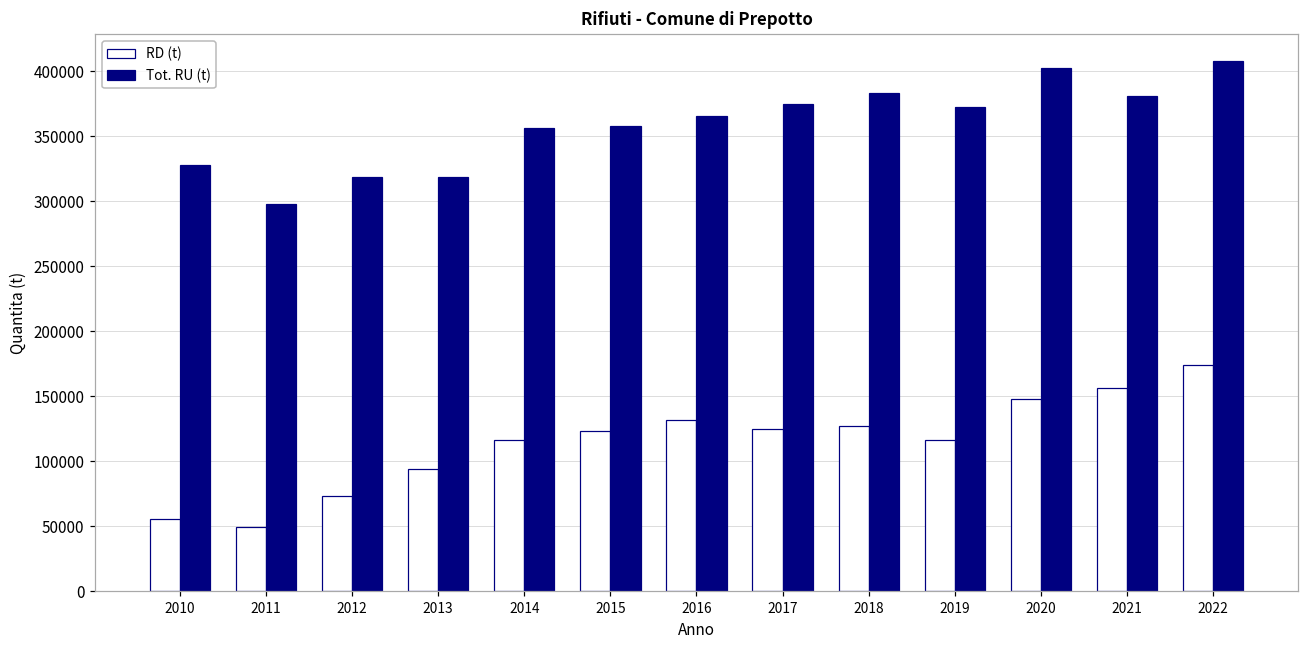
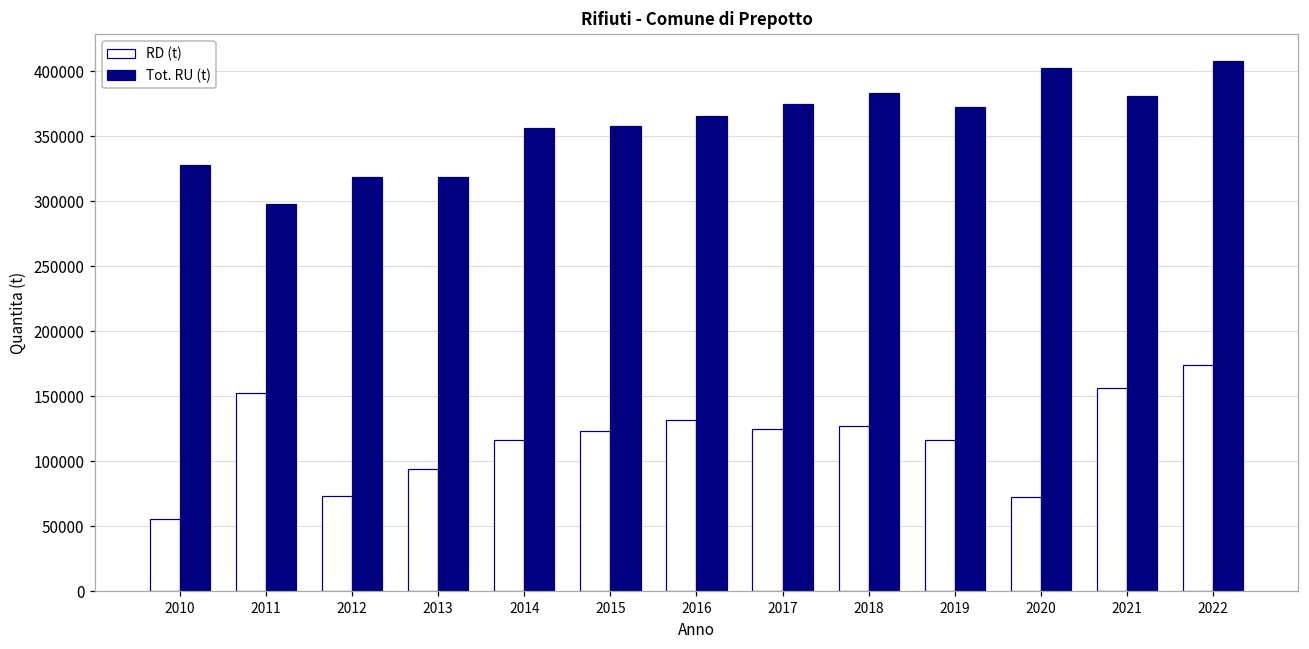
  {
    "RD (t)": {
      "2010": 56000,
-     "2011": 50000,
+     "2011": 152000,
      "2012": 74000,
      "2013": 94000,
      "2014": 117000,
      "2015": 123000,
      "2016": 132000,
      "2017": 125000,
      "2018": 127000,
      "2019": 116000,
-     "2020": 148000,
+     "2020": 73000,
      "2021": 156000,
      "2022": 174000
    },
    "Tot. RU (t)": {
      "2010": 328000,
      "2011": 298000,
      "2012": 319000,
      "2013": 318000,
      "2014": 357000,
      "2015": 358000,
      "2016": 366000,
      "2017": 375000,
      "2018": 384000,
      "2019": 373000,
      "2020": 403000,
      "2021": 381000,
      "2022": 408000
    }
  }
